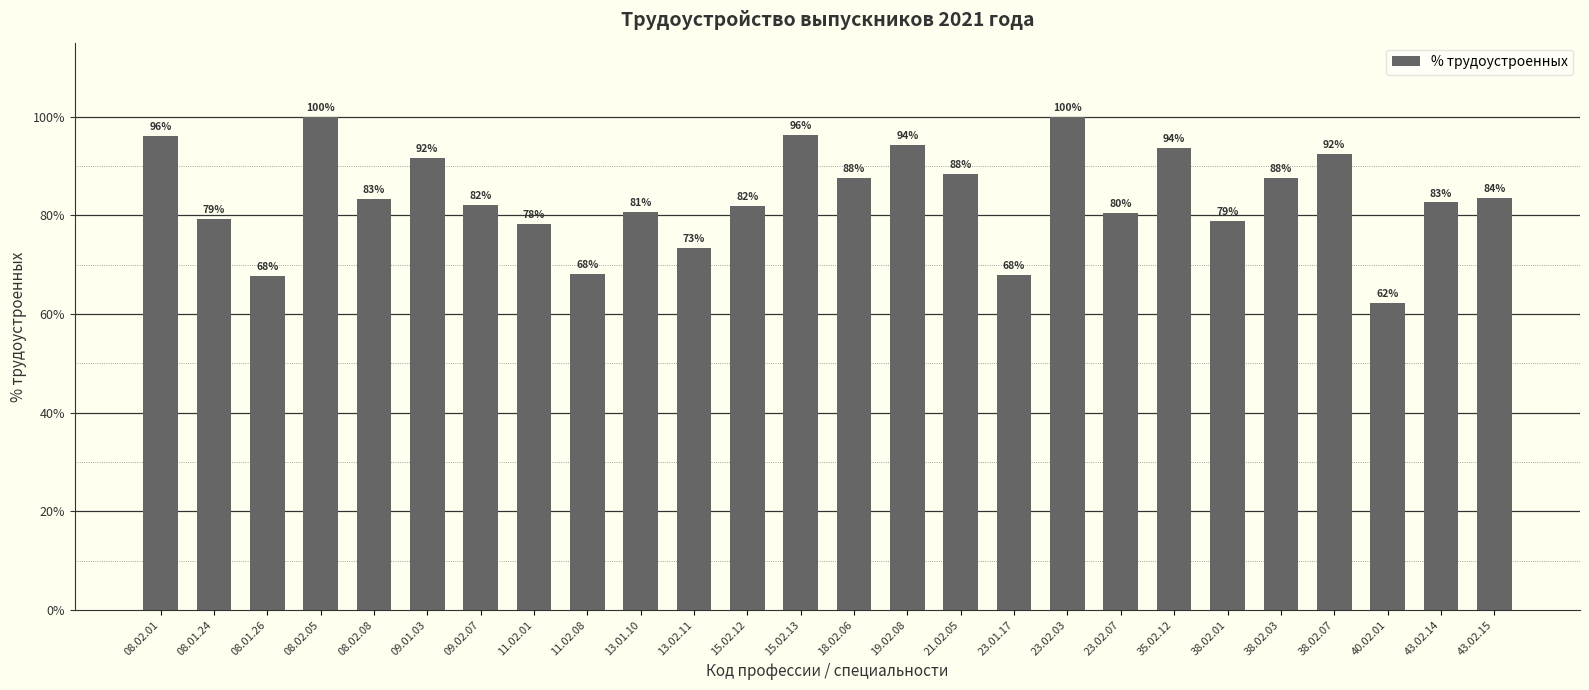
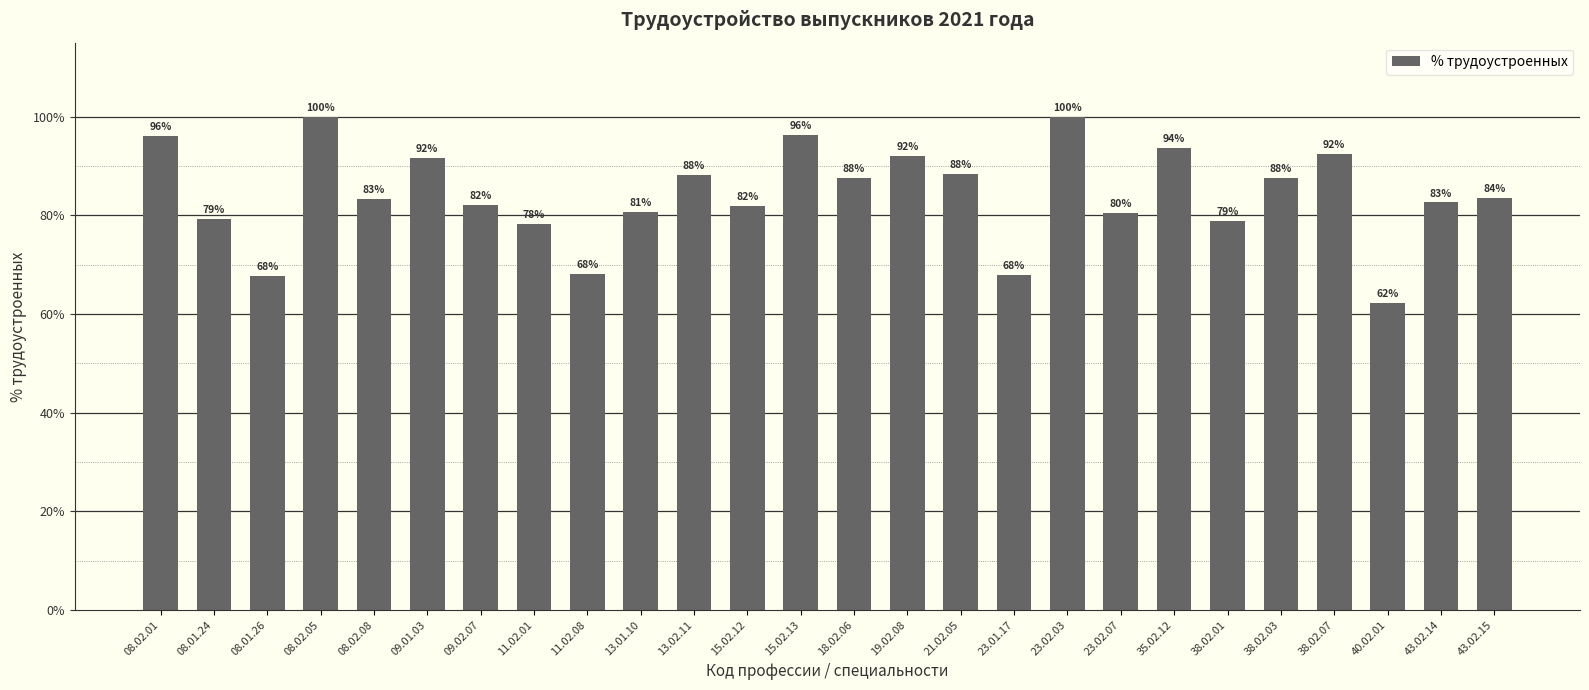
  {
    "08.02.01": "96%",
    "08.01.24": "79%",
    "08.01.26": "68%",
    "08.02.05": "100%",
    "08.02.08": "83%",
    "09.01.03": "92%",
    "09.02.07": "82%",
    "11.02.01": "78%",
    "11.02.08": "68%",
    "13.01.10": "81%",
-   "13.02.11": "73%",
+   "13.02.11": "88%",
    "15.02.12": "82%",
    "15.02.13": "96%",
    "18.02.06": "88%",
-   "19.02.08": "94%",
+   "19.02.08": "92%",
    "21.02.05": "88%",
    "23.01.17": "68%",
    "23.02.03": "100%",
    "23.02.07": "80%",
    "35.02.12": "94%",
    "38.02.01": "79%",
    "38.02.03": "88%",
    "38.02.07": "92%",
    "40.02.01": "62%",
    "43.02.14": "83%",
    "43.02.15": "84%"
  }
